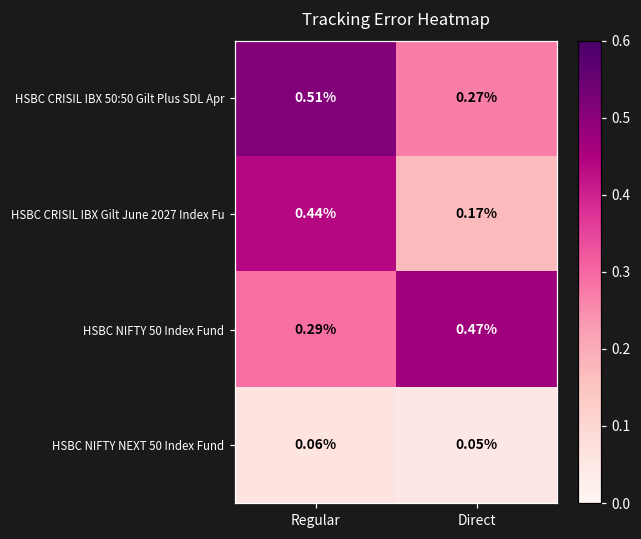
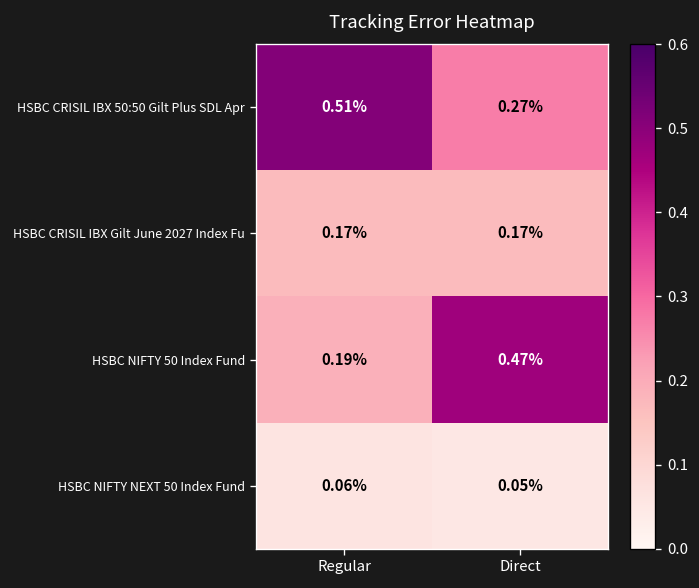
  {
    "HSBC CRISIL IBX 50:50 Gilt Plus SDL Apr": {
      "Regular": "0.51%",
      "Direct": "0.27%"
    },
    "HSBC CRISIL IBX Gilt June 2027 Index Fu": {
-     "Regular": "0.44%",
+     "Regular": "0.17%",
      "Direct": "0.17%"
    },
    "HSBC NIFTY 50 Index Fund": {
-     "Regular": "0.29%",
+     "Regular": "0.19%",
      "Direct": "0.47%"
    },
    "HSBC NIFTY NEXT 50 Index Fund": {
      "Regular": "0.06%",
      "Direct": "0.05%"
    }
  }
